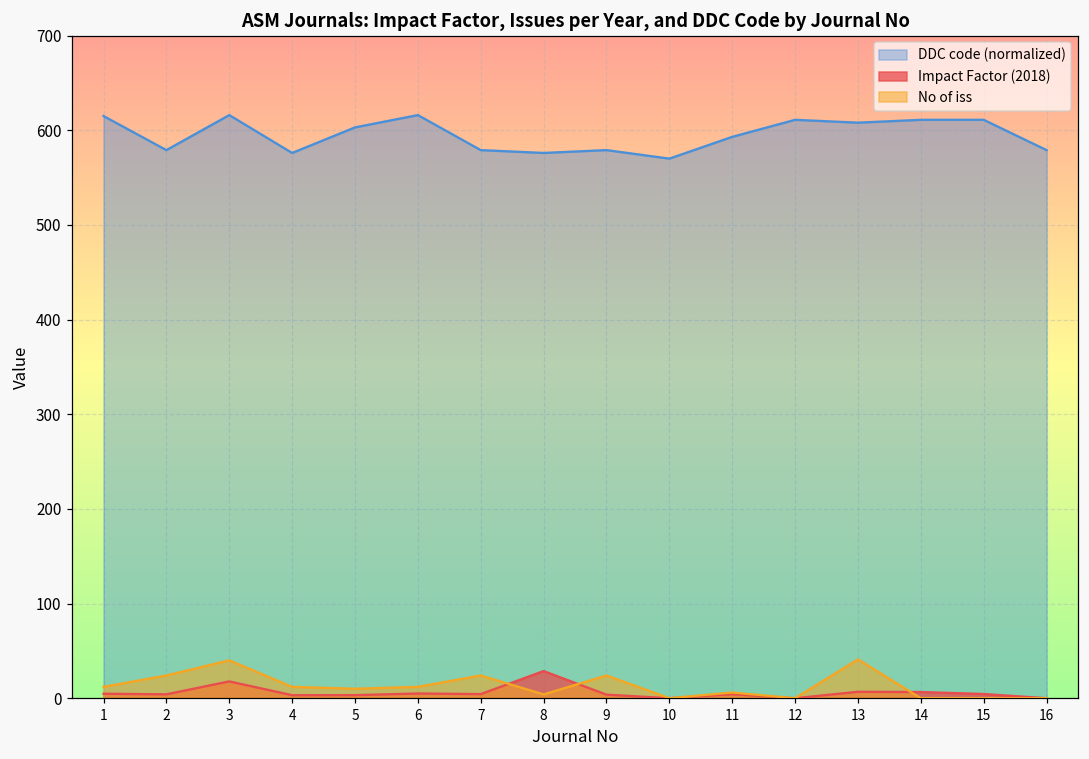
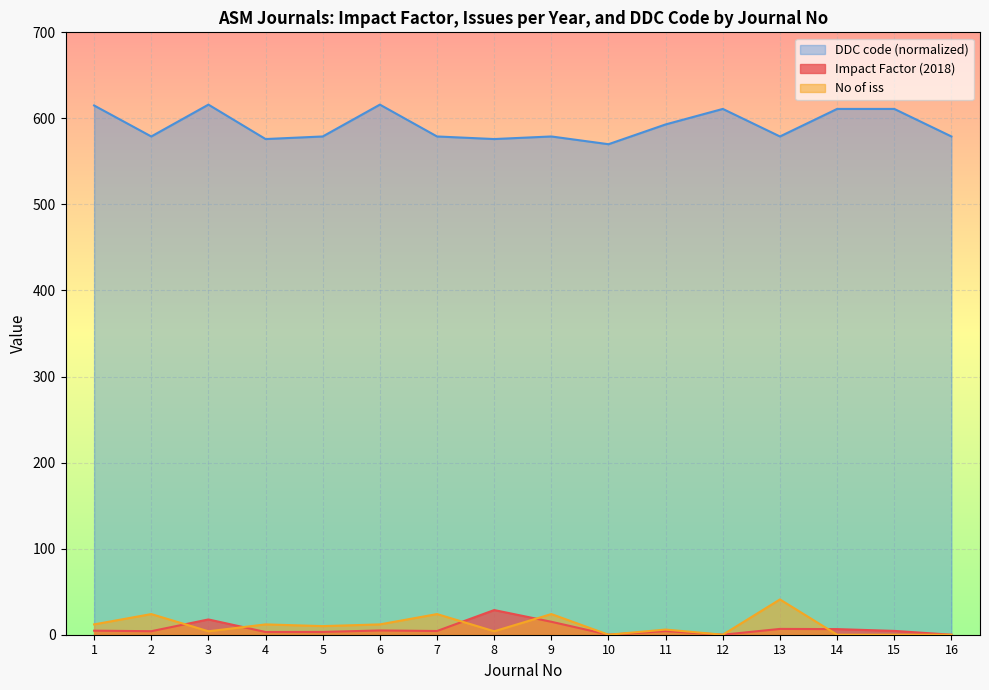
  {
    "DDC code (normalized)": {
      "1": 620,
      "2": 580,
      "3": 620,
      "4": 580,
-     "5": 600,
+     "5": 580,
      "6": 620,
      "7": 580,
      "8": 580,
      "9": 580,
      "10": 570,
      "11": 590,
      "12": 610,
-     "13": 610,
+     "13": 580,
      "14": 610,
      "15": 610,
      "16": 580
    },
    "Impact Factor (2018)": {
      "1": 0,
      "2": 0,
      "3": 20,
      "4": 0,
      "5": 0,
      "6": 0,
      "7": 0,
      "8": 30,
-     "9": 0,
+     "9": 20,
      "13": 10,
      "14": 10,
      "15": 0
    },
    "No of iss": {
      "1": 10,
      "2": 20,
-     "3": 40,
+     "3": 0,
      "4": 10,
      "5": 10,
      "6": 10,
      "7": 20,
      "8": 0,
      "9": 20,
      "13": 40,
      "14": 0,
      "15": 0
    }
  }
